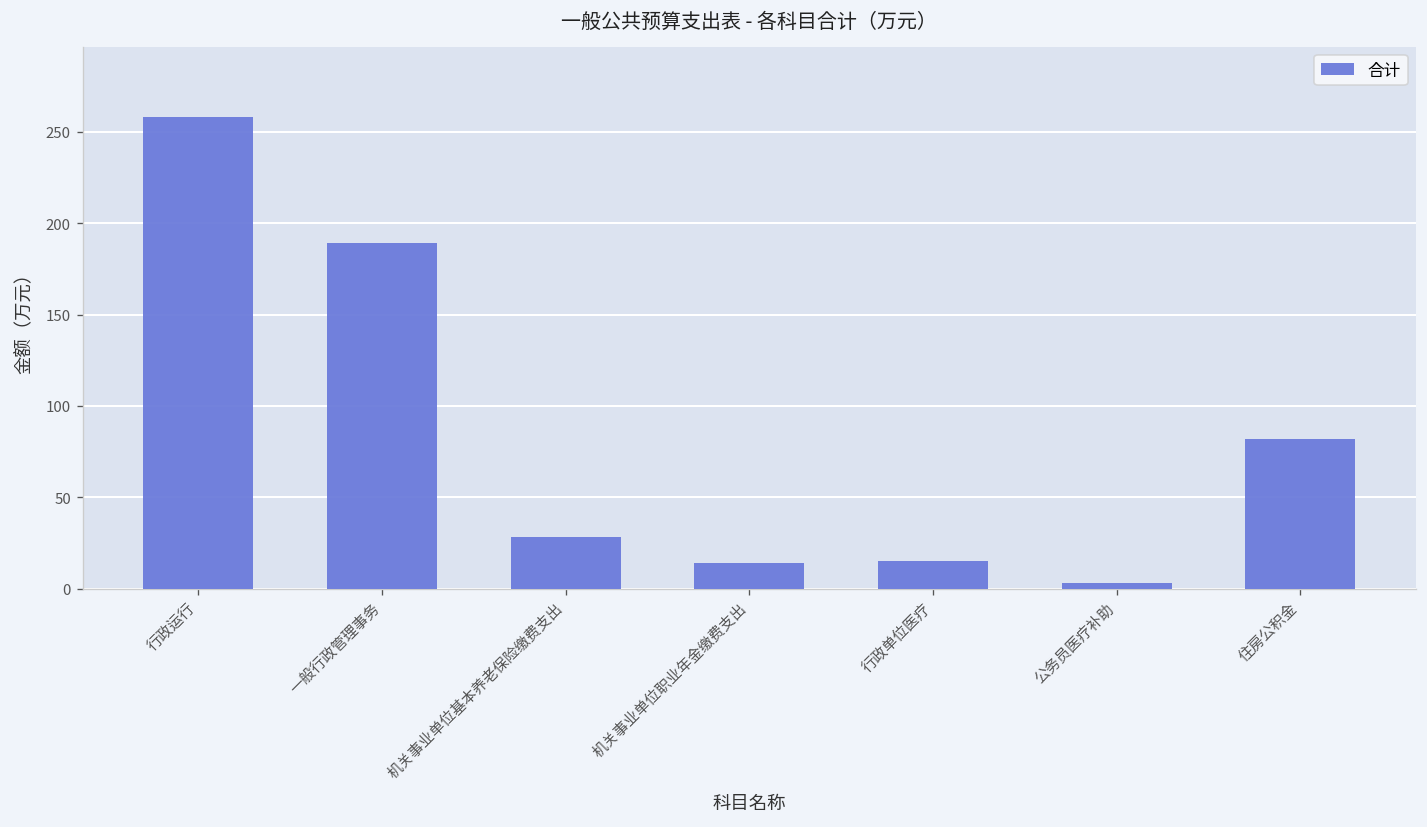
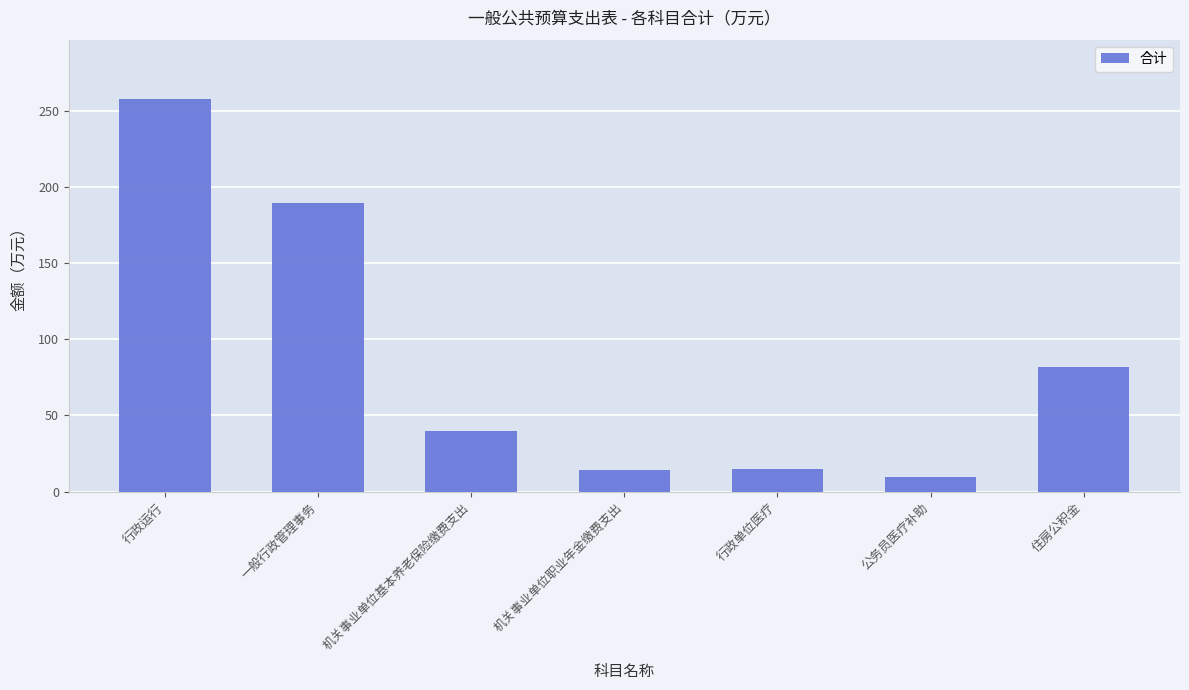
  {
    "行政运行": 258,
    "一般行政管理事务": 189,
-   "机关事业单位基本养老保险缴费支出": 28,
+   "机关事业单位基本养老保险缴费支出": 40,
    "机关事业单位职业年金缴费支出": 14,
    "行政单位医疗": 15,
-   "公务员医疗补助": 3,
+   "公务员医疗补助": 10,
    "住房公积金": 82
  }
